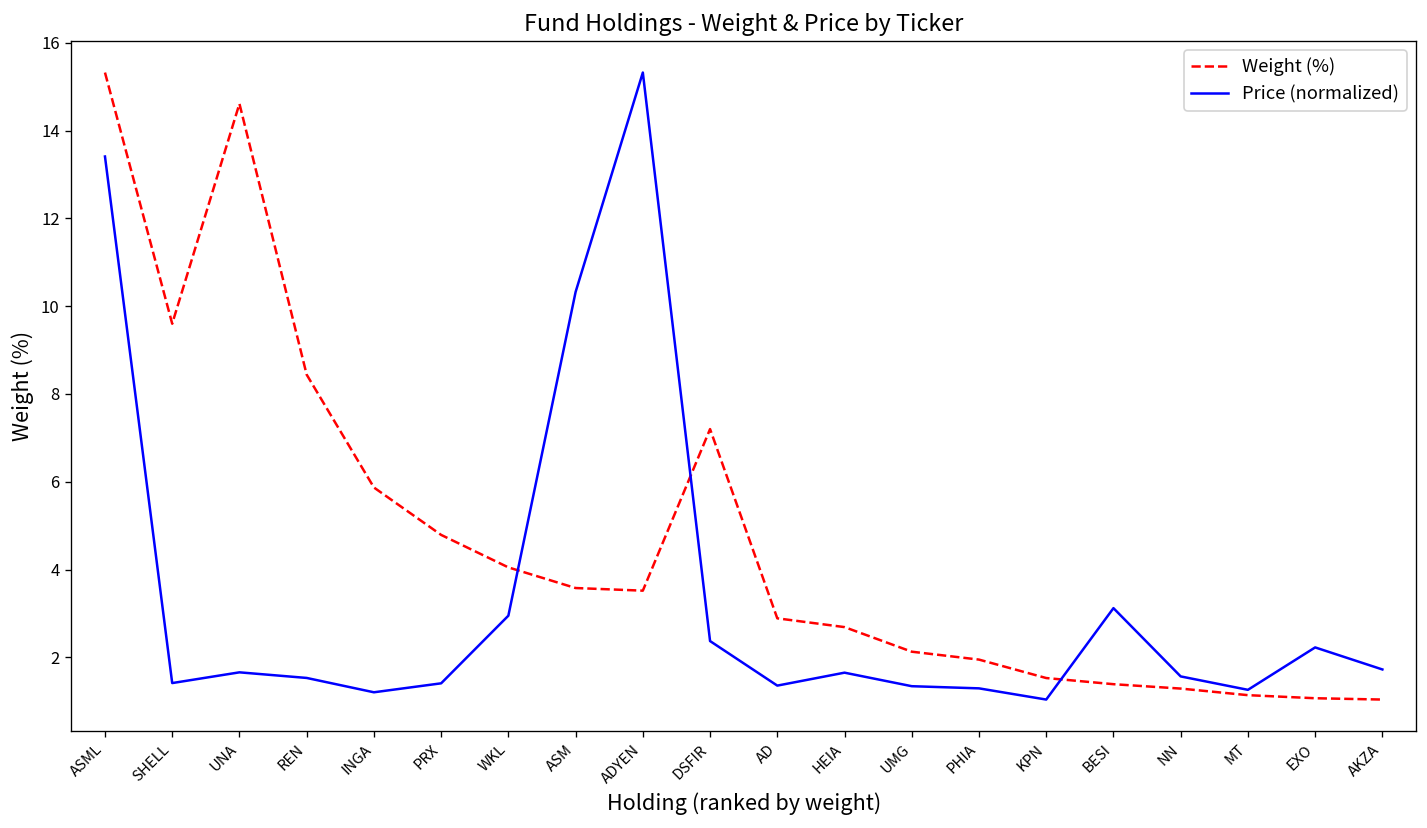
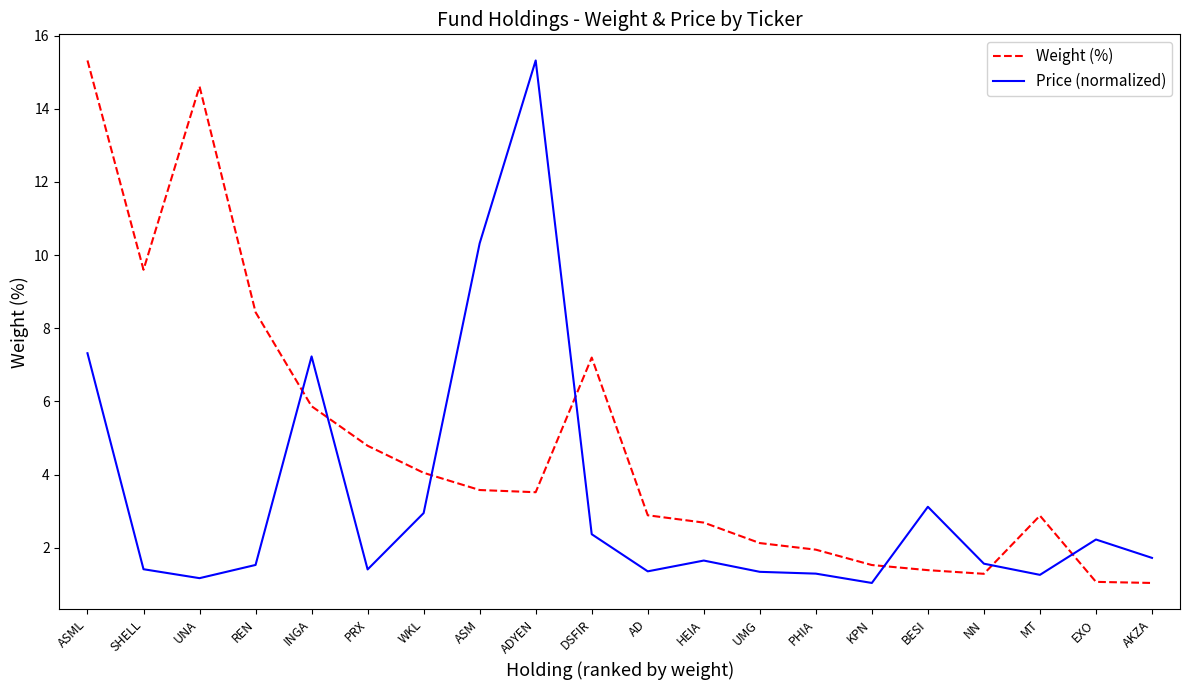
  {
    "Weight (%)": {
      "ASML": 15.3,
      "SHELL": 9.6,
      "UNA": 14.6,
      "REN": 8.4,
      "INGA": 5.9,
      "PRX": 4.8,
      "WKL": 4.1,
      "ASM": 3.6,
      "ADYEN": 3.5,
      "DSFIR": 7.2,
      "AD": 2.9,
      "HEIA": 2.7,
      "UMG": 2.1,
      "PHIA": 2.0,
      "KPN": 1.5,
      "BESI": 1.4,
      "NN": 1.3,
-     "MT": 1.1,
+     "MT": 2.9,
      "EXO": 1.1,
      "AKZA": 1.0
    },
    "Price (normalized)": {
-     "ASML": 13.4,
+     "ASML": 7.3,
      "SHELL": 1.4,
-     "UNA": 1.7,
+     "UNA": 1.2,
      "REN": 1.5,
-     "INGA": 1.2,
+     "INGA": 7.2,
      "PRX": 1.4,
      "WKL": 2.9,
      "ASM": 10.3,
      "ADYEN": 15.3,
      "DSFIR": 2.4,
      "AD": 1.4,
      "HEIA": 1.7,
      "UMG": 1.3,
      "PHIA": 1.3,
      "KPN": 1.0,
      "BESI": 3.1,
      "NN": 1.6,
      "MT": 1.3,
      "EXO": 2.2,
      "AKZA": 1.7
    }
  }
